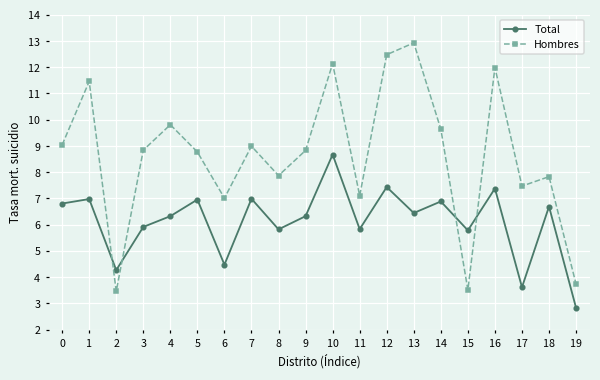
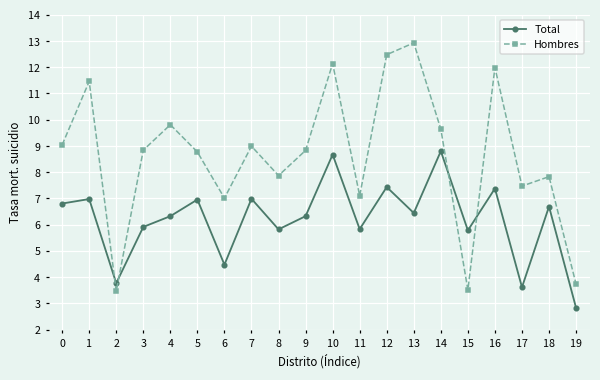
  {
    "Total": {
      "0": 6.8,
      "1": 7.0,
-     "2": 4.3,
+     "2": 3.8,
      "3": 5.9,
      "4": 6.3,
      "5": 7.0,
      "6": 4.5,
      "7": 7.0,
      "8": 5.8,
      "9": 6.3,
      "10": 8.7,
      "11": 5.8,
      "12": 7.4,
      "13": 6.4,
-     "14": 6.9,
+     "14": 8.8,
      "15": 5.8,
      "16": 7.4,
      "17": 3.6,
      "18": 6.7,
      "19": 2.8
    },
    "Hombres": {
      "0": 9.0,
      "1": 11.5,
      "2": 3.5,
      "3": 8.8,
      "4": 9.8,
      "5": 8.8,
      "6": 7.0,
      "7": 9.0,
      "8": 7.9,
      "9": 8.8,
      "10": 12.1,
      "11": 7.1,
      "12": 12.5,
      "13": 12.9,
      "14": 9.6,
      "15": 3.5,
      "16": 12.0,
      "17": 7.5,
      "18": 7.8,
      "19": 3.7
    }
  }
